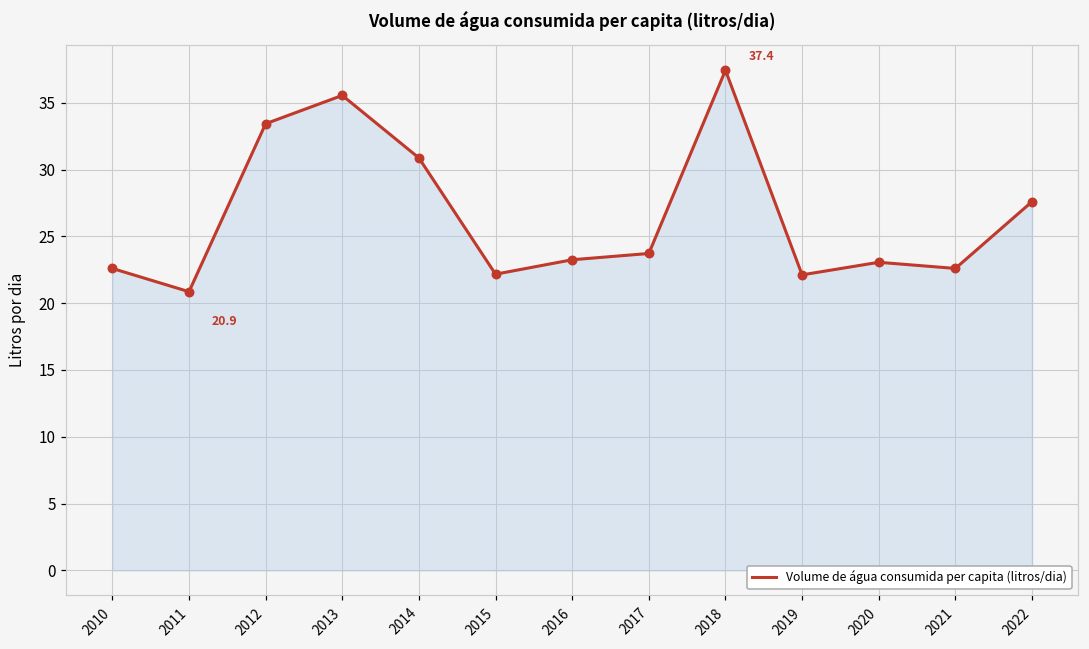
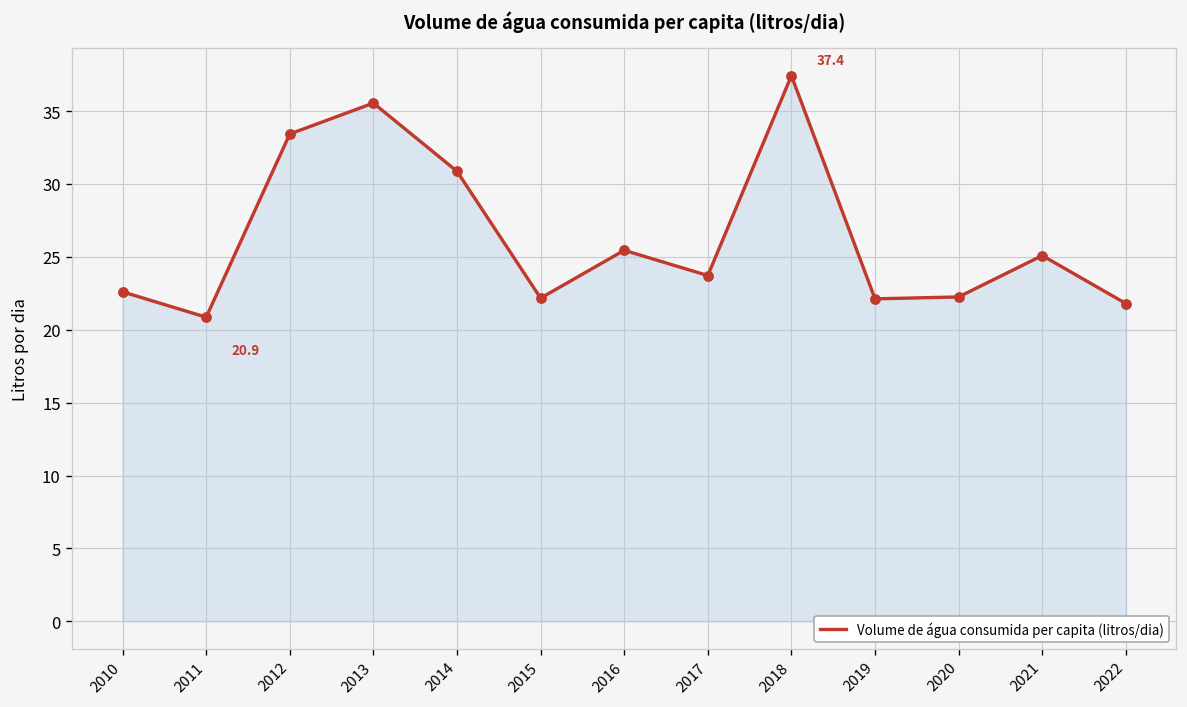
  {
    "2010": 22.6,
    "2011": 20.9,
    "2012": 33.4,
    "2013": 35.6,
    "2014": 30.9,
    "2015": 22.2,
-   "2016": 23.3,
+   "2016": 25.5,
    "2017": 23.7,
    "2019": 22.1,
-   "2020": 23.1,
-   "2021": 22.6,
-   "2022": 27.6
+   "2020": 22.3,
+   "2021": 25.1,
+   "2022": 21.8
  }
